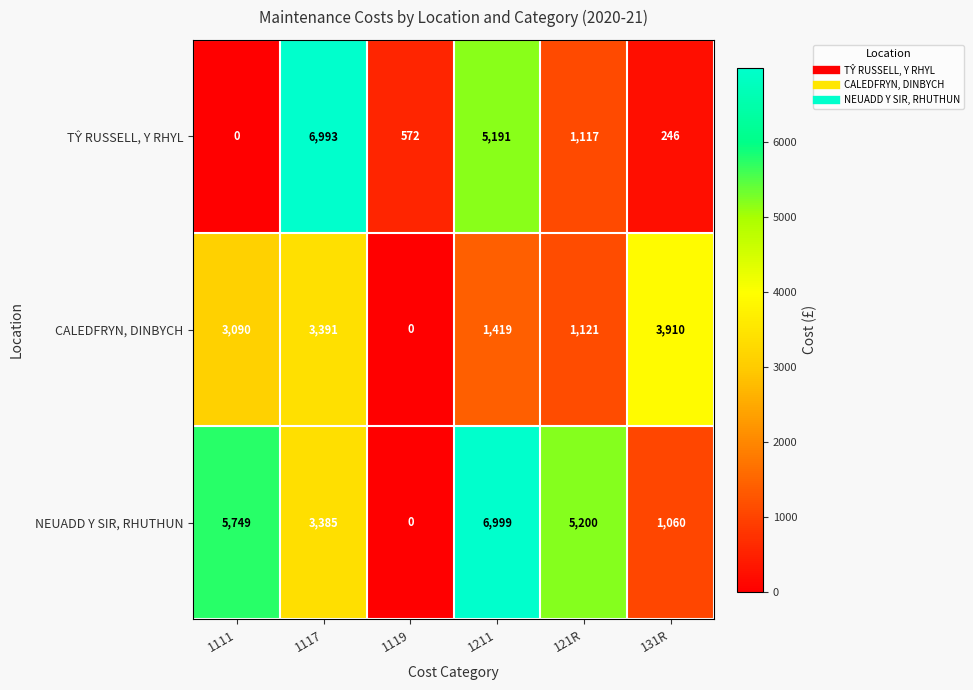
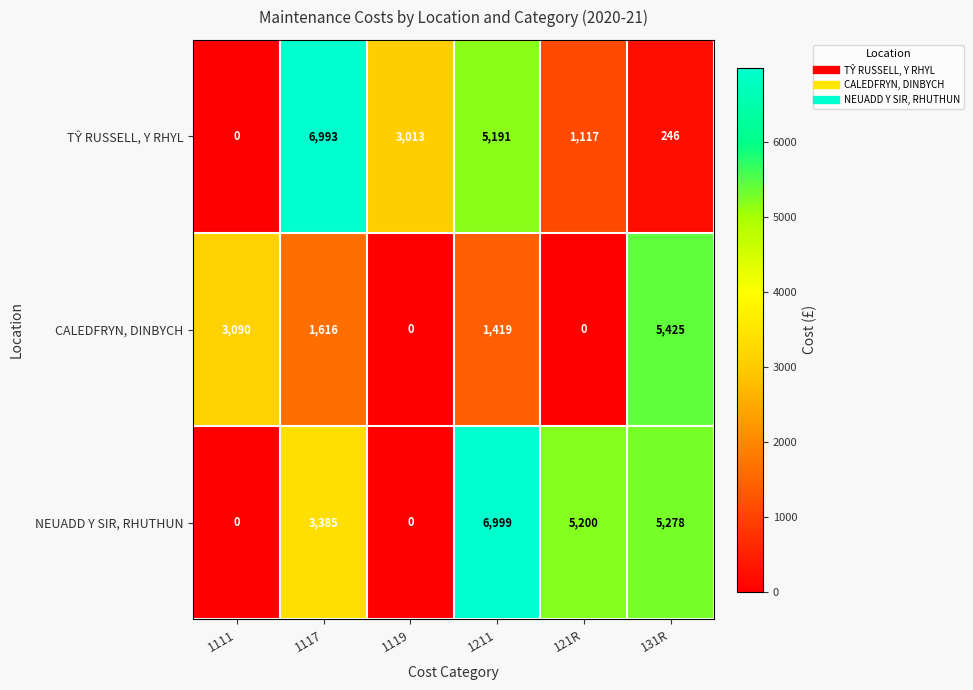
  {
    "TŶ RUSSELL, Y RHYL": {
      "1111": "0",
      "1117": "6,993",
-     "1119": "572",
+     "1119": "3,013",
      "1211": "5,191",
      "121R": "1,117",
      "131R": "246"
    },
    "CALEDFRYN, DINBYCH": {
      "1111": "3,090",
-     "1117": "3,391",
+     "1117": "1,616",
      "1119": "0",
      "1211": "1,419",
-     "121R": "1,121",
-     "131R": "3,910"
+     "121R": "0",
+     "131R": "5,425"
    },
    "NEUADD Y SIR, RHUTHUN": {
-     "1111": "5,749",
+     "1111": "0",
      "1117": "3,385",
      "1119": "0",
      "1211": "6,999",
      "121R": "5,200",
-     "131R": "1,060"
+     "131R": "5,278"
    }
  }
